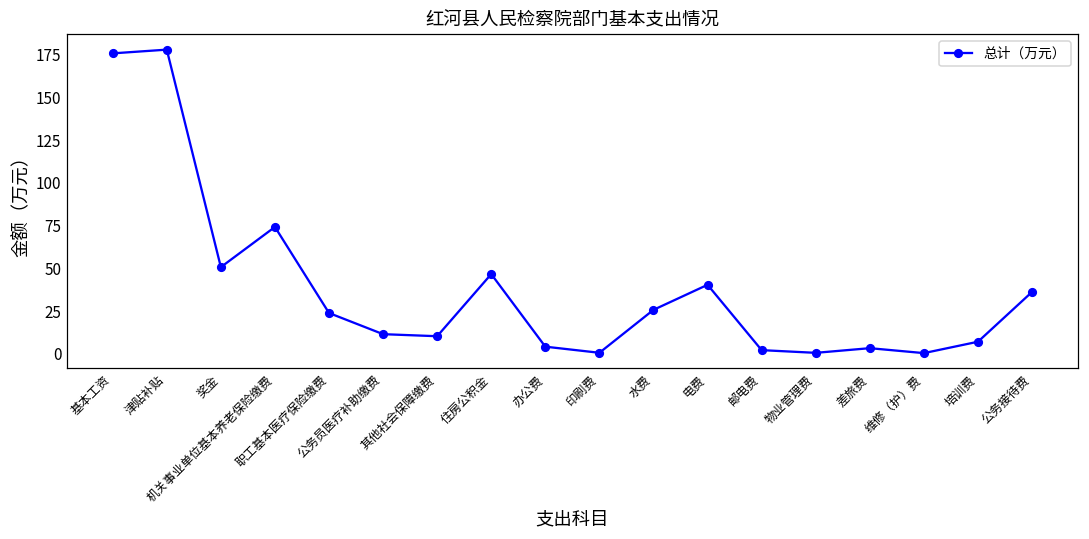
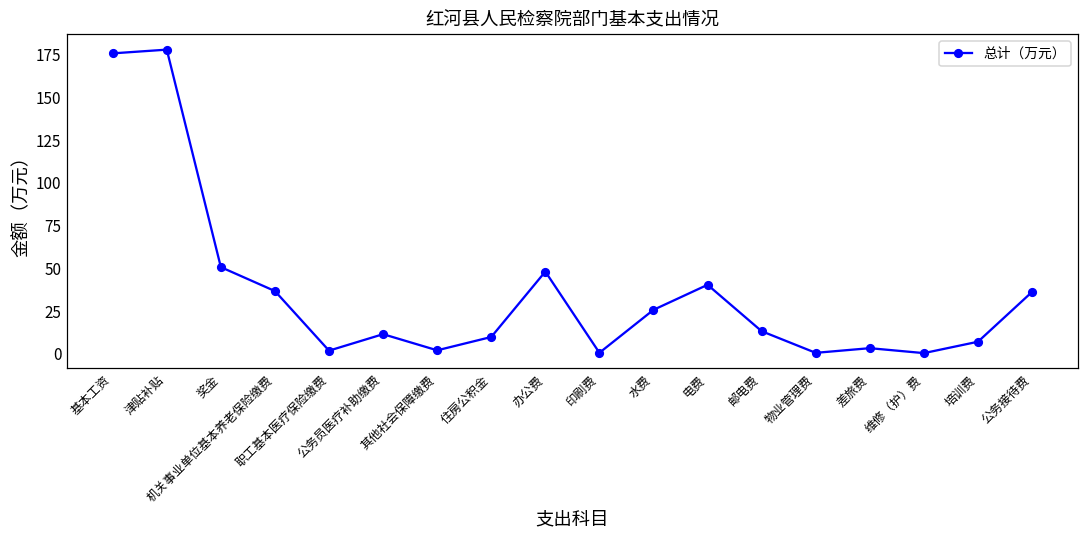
  {
    "基本工资": 176,
    "津贴补贴": 178,
    "奖金": 51,
-   "机关事业单位基本养老保险缴费": 74,
-   "职工基本医疗保险缴费": 24,
+   "机关事业单位基本养老保险缴费": 37,
+   "职工基本医疗保险缴费": 2,
    "公务员医疗补助缴费": 11,
-   "其他社会保障缴费": 10,
-   "住房公积金": 47,
-   "办公费": 4,
+   "其他社会保障缴费": 2,
+   "住房公积金": 10,
+   "办公费": 48,
    "印刷费": 1,
    "水费": 26,
    "电费": 40,
-   "邮电费": 2,
+   "邮电费": 13,
    "物业管理费": 1,
    "差旅费": 3,
    "维修（护）费": 0,
    "培训费": 7,
    "公务接待费": 36
  }
